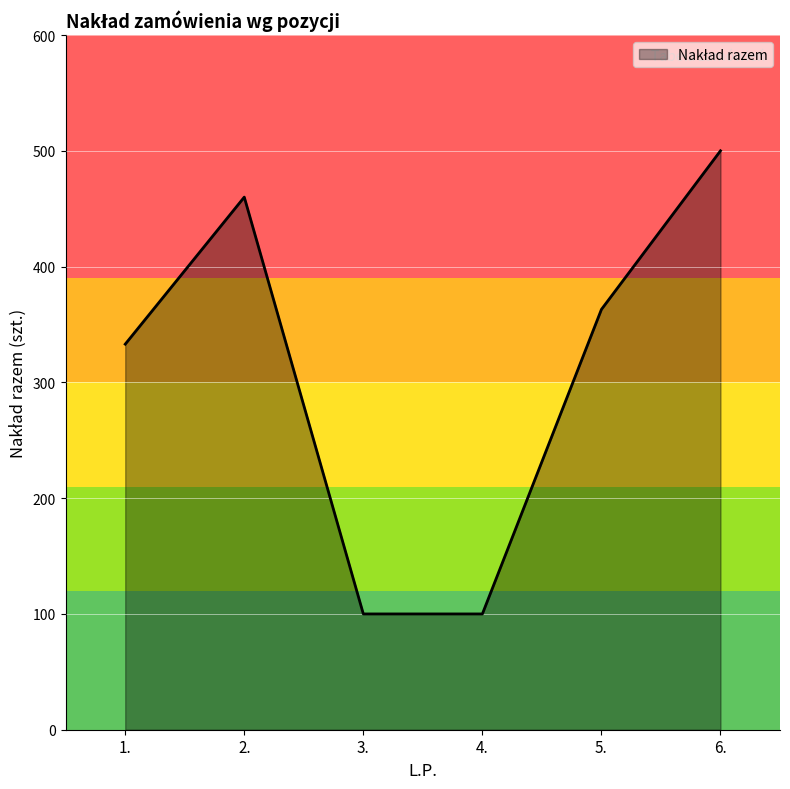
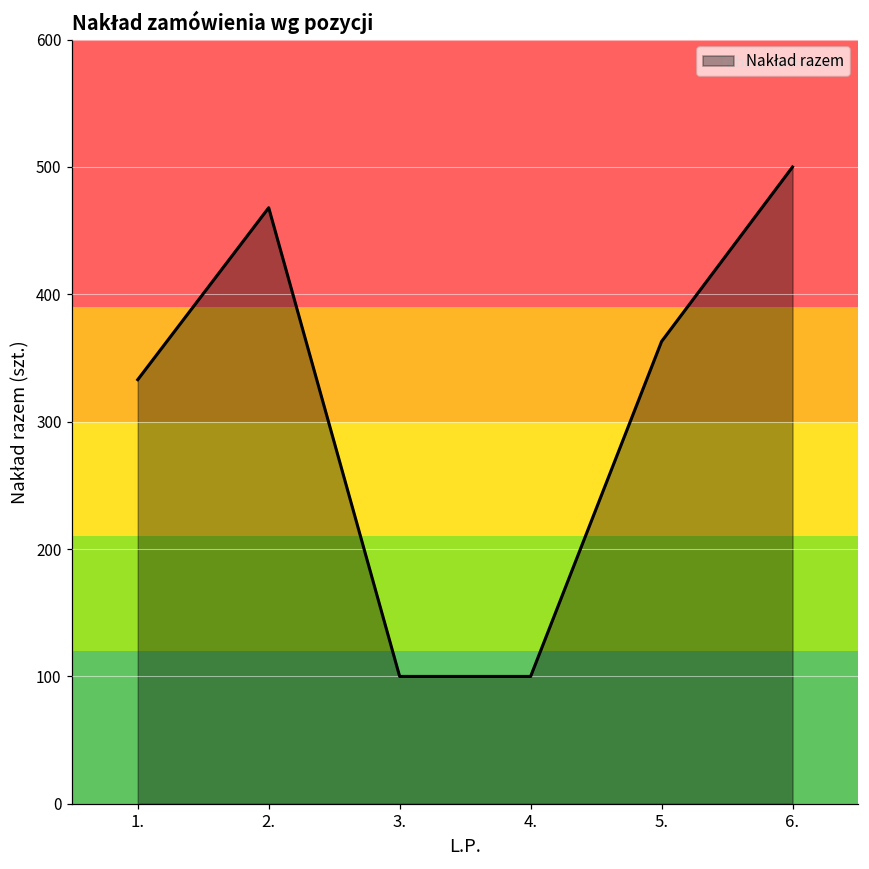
  {
    "1.": 333,
-   "2.": 460,
+   "2.": 468,
    "3.": 100,
    "4.": 100,
    "5.": 363,
    "6.": 500
  }
